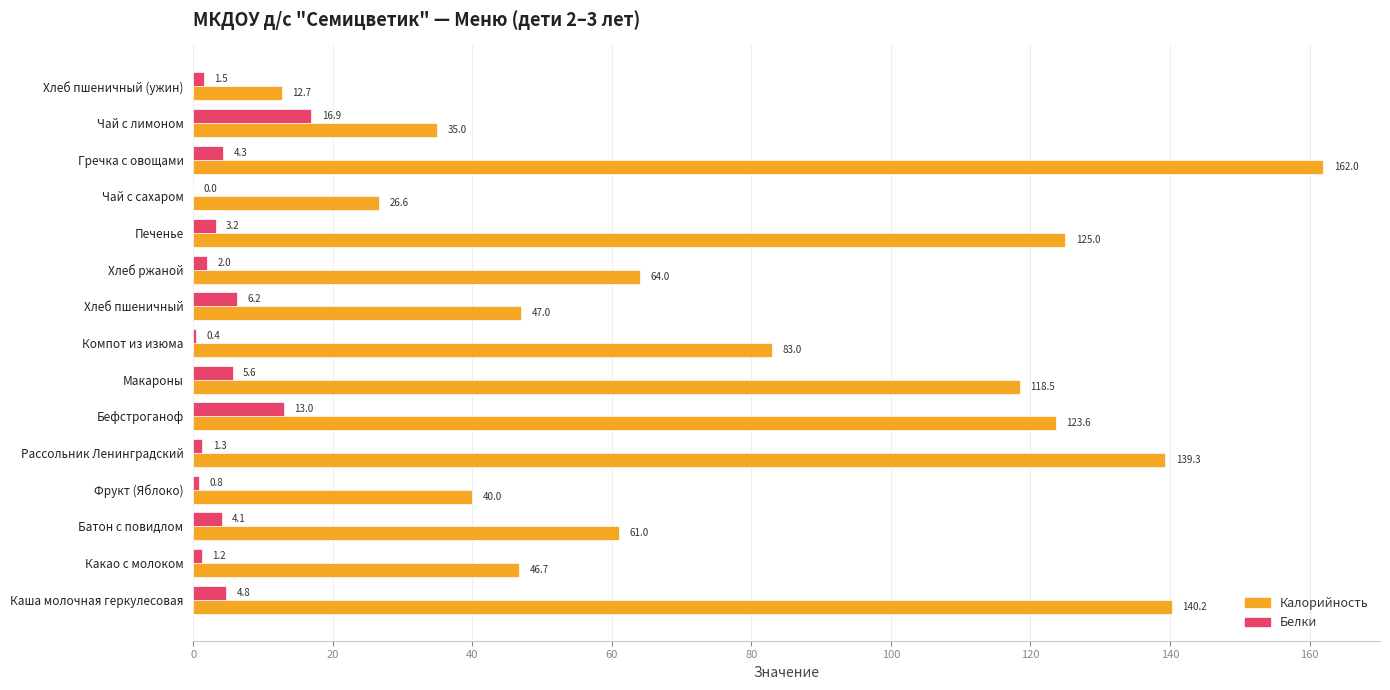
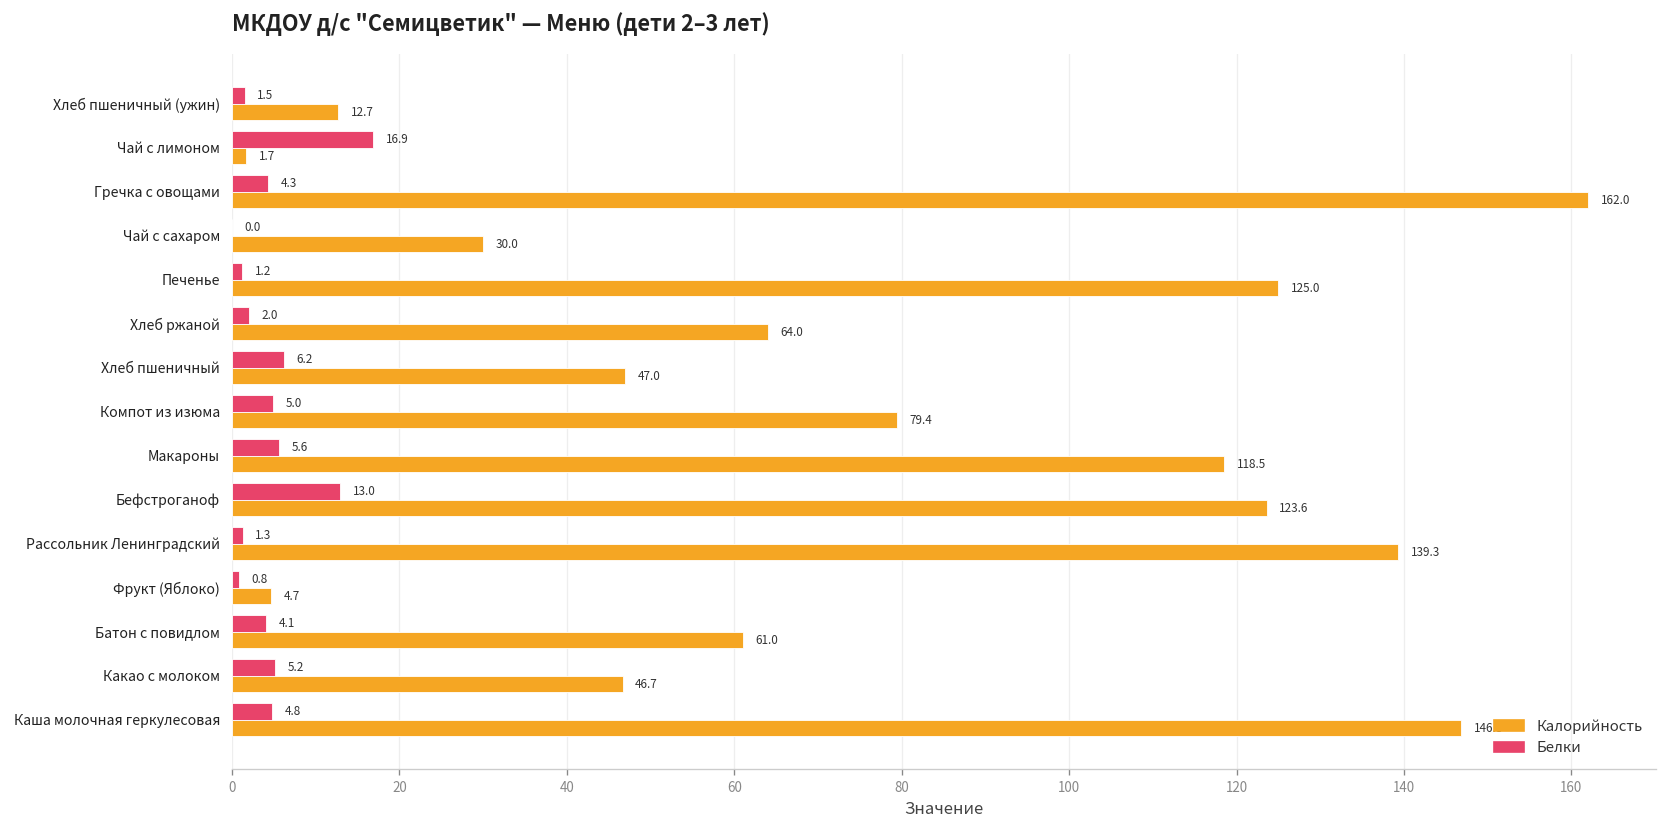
  {
    "Калорийность": {
      "Хлеб пшеничный (ужин)": 12.7,
-     "Чай с лимоном": 35.0,
+     "Чай с лимоном": 1.7,
      "Гречка с овощами": 162.0,
-     "Чай с сахаром": 26.6,
+     "Чай с сахаром": 30.0,
      "Печенье": 125.0,
      "Хлеб ржаной": 64.0,
      "Хлеб пшеничный": 47.0,
-     "Компот из изюма": 83.0,
+     "Компот из изюма": 79.4,
      "Макароны": 118.5,
      "Бефстроганоф": 123.6,
      "Рассольник Ленинградский": 139.3,
-     "Фрукт (Яблоко)": 40.0,
+     "Фрукт (Яблоко)": 4.7,
      "Батон с повидлом": 61.0,
      "Какао с молоком": 46.7,
-     "Каша молочная геркулесовая": 140.2
+     "Каша молочная геркулесовая": 146.8
    },
    "Белки": {
      "Хлеб пшеничный (ужин)": 1.5,
      "Чай с лимоном": 16.9,
      "Гречка с овощами": 4.3,
      "Чай с сахаром": 0.0,
-     "Печенье": 3.2,
+     "Печенье": 1.2,
      "Хлеб ржаной": 2.0,
      "Хлеб пшеничный": 6.2,
-     "Компот из изюма": 0.4,
+     "Компот из изюма": 5.0,
      "Макароны": 5.6,
      "Бефстроганоф": 13.0,
      "Рассольник Ленинградский": 1.3,
      "Фрукт (Яблоко)": 0.8,
      "Батон с повидлом": 4.1,
-     "Какао с молоком": 1.2,
+     "Какао с молоком": 5.2,
      "Каша молочная геркулесовая": 4.8
    }
  }
